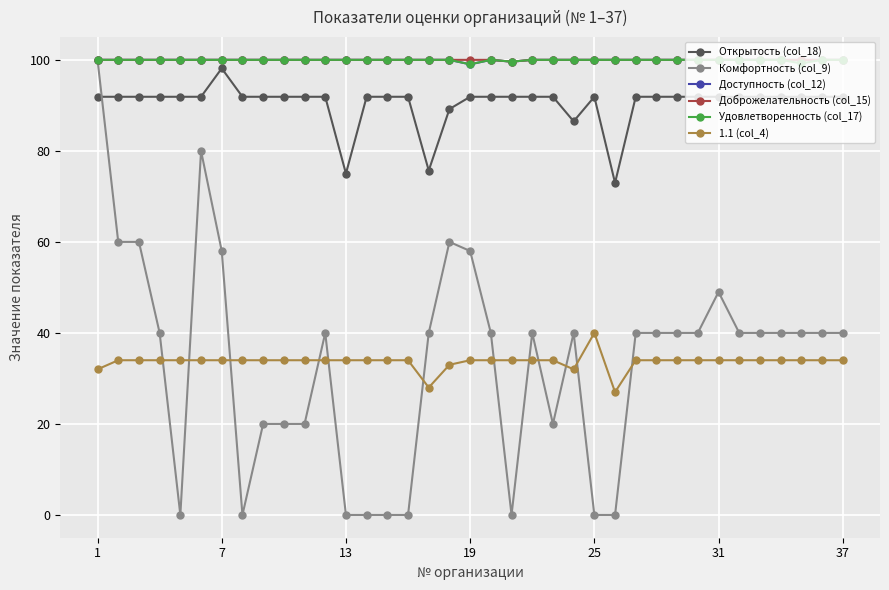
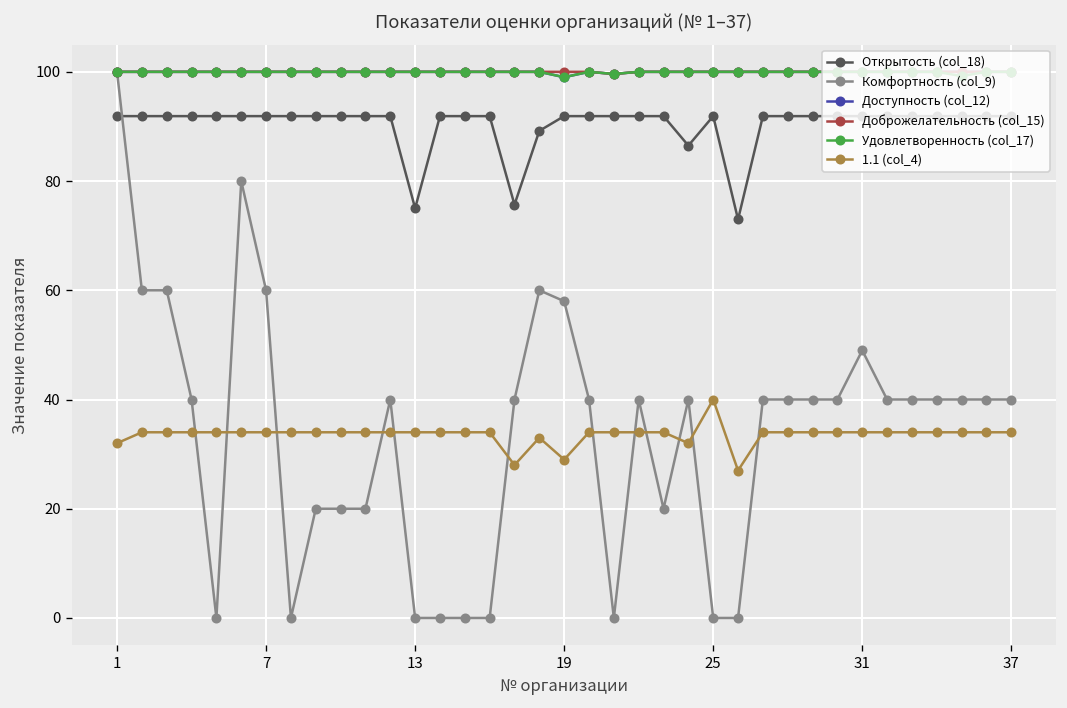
  {
    "Открытость (col_18)": {
      "1": 92,
-     "7": 98,
+     "7": 92,
      "13": 75,
      "19": 92,
      "25": 92
    },
    "Комфортность (col_9)": {
-     "7": 58,
+     "7": 60,
      "13": 0,
      "19": 58,
      "25": 0,
      "31": 49,
      "37": 40
    },
    "Доброжелательность (col_15)": {
      "19": 100
    },
    "1.1 (col_4)": {
      "1": 32,
      "7": 34,
      "13": 34,
-     "19": 34,
+     "19": 29,
      "25": 40,
      "31": 34,
      "37": 34
    }
  }
